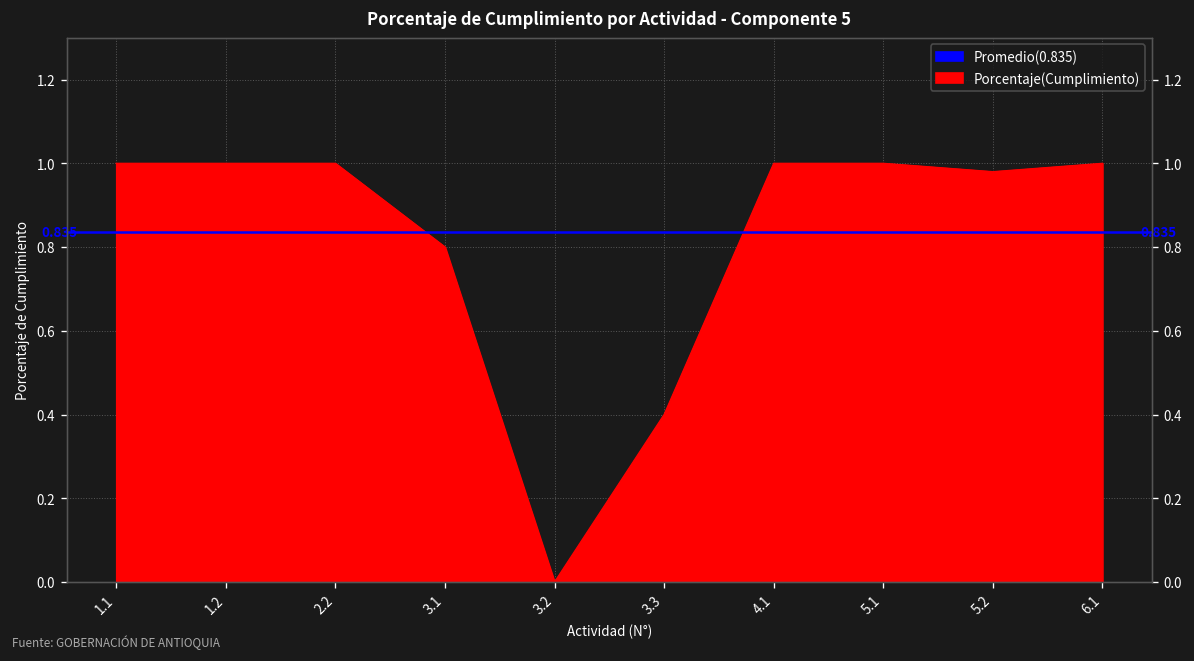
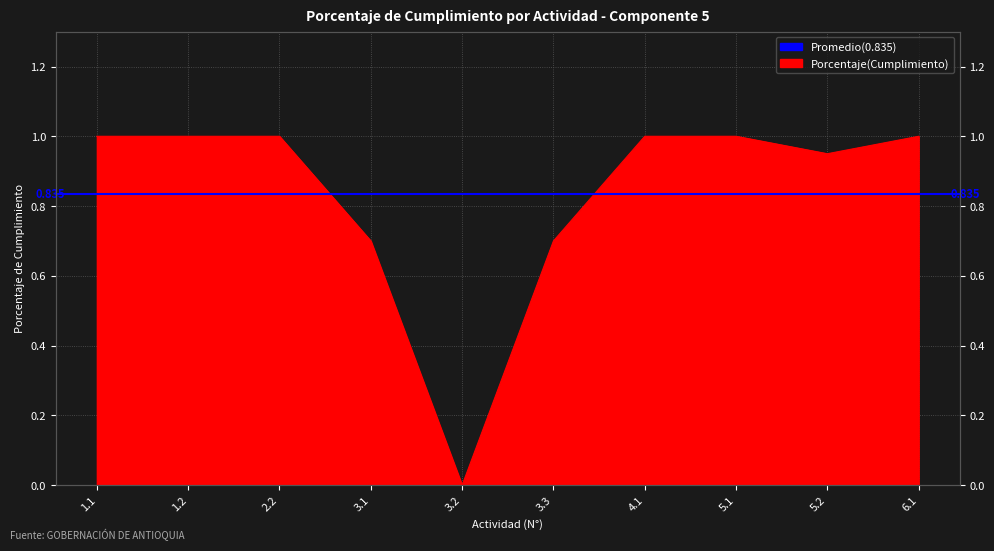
  {
    "1.1": 1.00,
    "1.2": 1.00,
    "2.2": 1.00,
-   "3.1": 0.8,
+   "3.1": 0.7,
    "3.2": 0.00,
-   "3.3": 0.4,
+   "3.3": 0.7,
    "4.1": 1.00,
    "5.1": 1.00,
-   "5.2": 0.98,
+   "5.2": 0.95,
    "6.1": 1.00
  }
